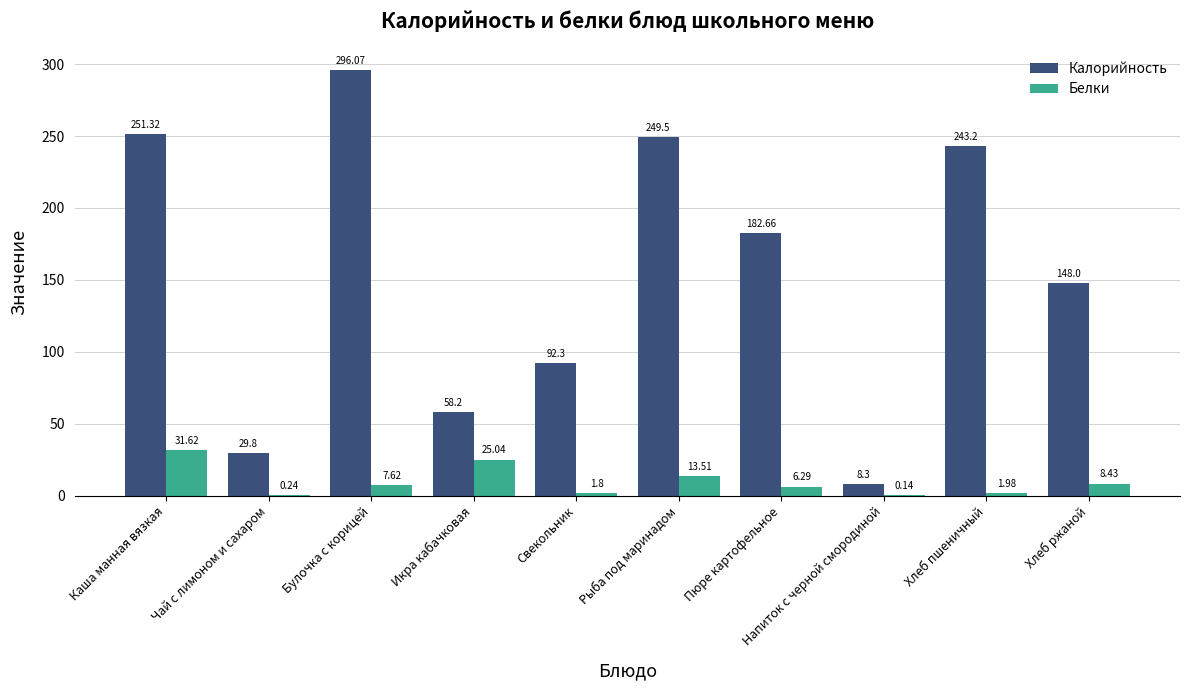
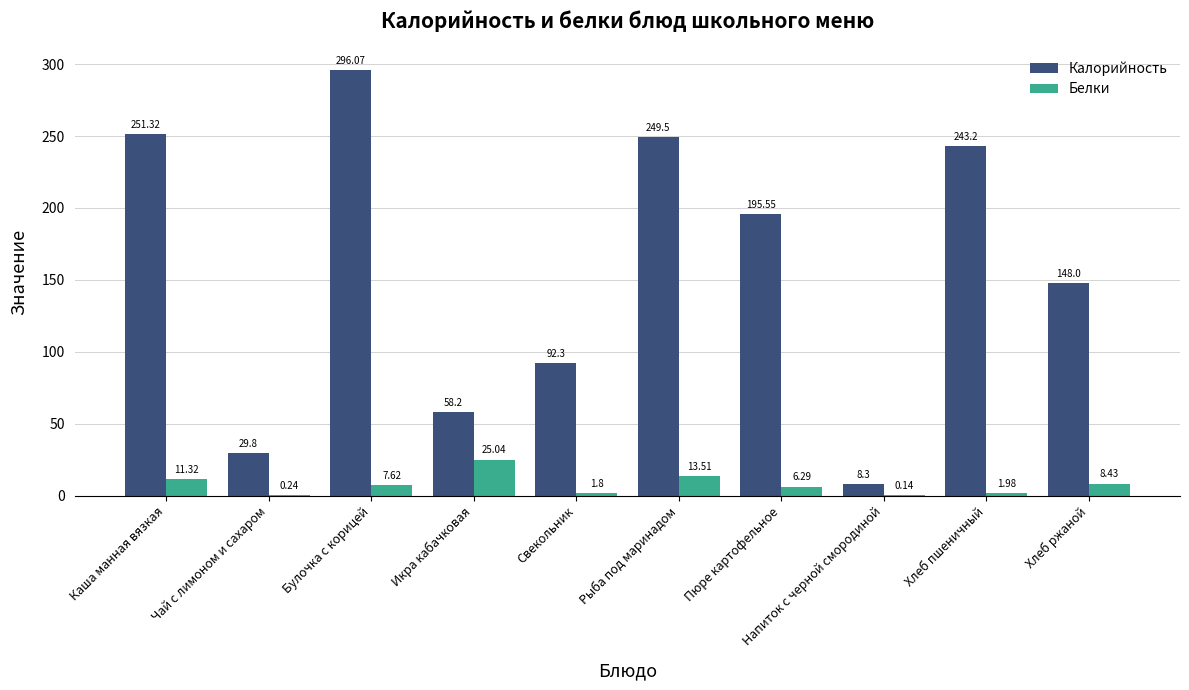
  {
    "Калорийность": {
      "Каша манная вязкая": 251.32,
      "Чай с лимоном и сахаром": 29.8,
      "Булочка с корицей": 296.07,
      "Икра кабачковая": 58.2,
      "Свекольник": 92.3,
      "Рыба под маринадом": 249.5,
-     "Пюре картофельное": 182.66,
+     "Пюре картофельное": 195.55,
      "Напиток с черной смородиной": 8.3,
      "Хлеб пшеничный": 243.2,
      "Хлеб ржаной": 148.0
    },
    "Белки": {
-     "Каша манная вязкая": 31.62,
+     "Каша манная вязкая": 11.32,
      "Чай с лимоном и сахаром": 0.24,
      "Булочка с корицей": 7.62,
      "Икра кабачковая": 25.04,
      "Свекольник": 1.8,
      "Рыба под маринадом": 13.51,
      "Пюре картофельное": 6.29,
      "Напиток с черной смородиной": 0.14,
      "Хлеб пшеничный": 1.98,
      "Хлеб ржаной": 8.43
    }
  }
